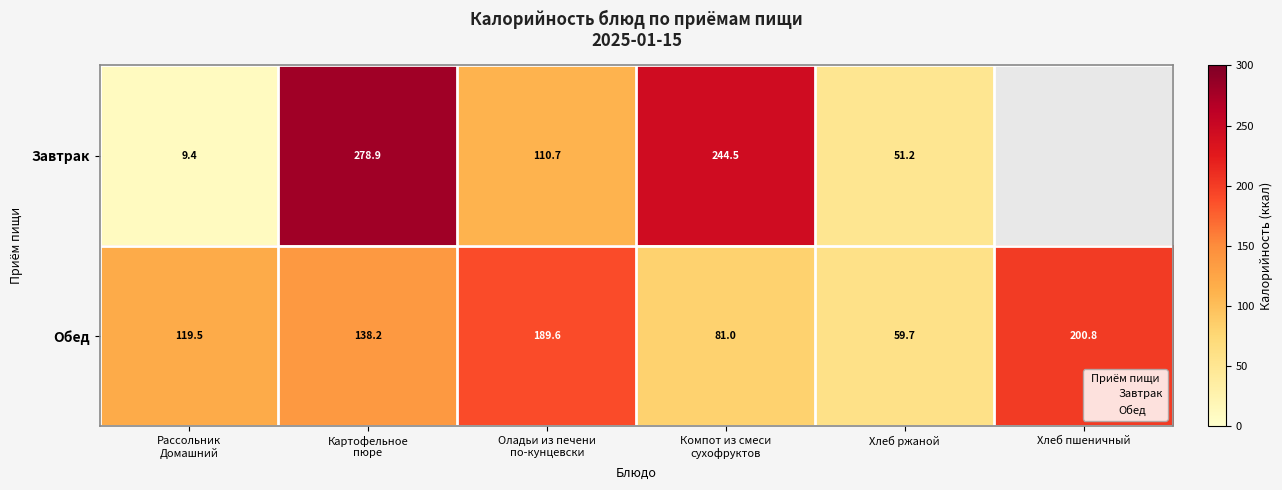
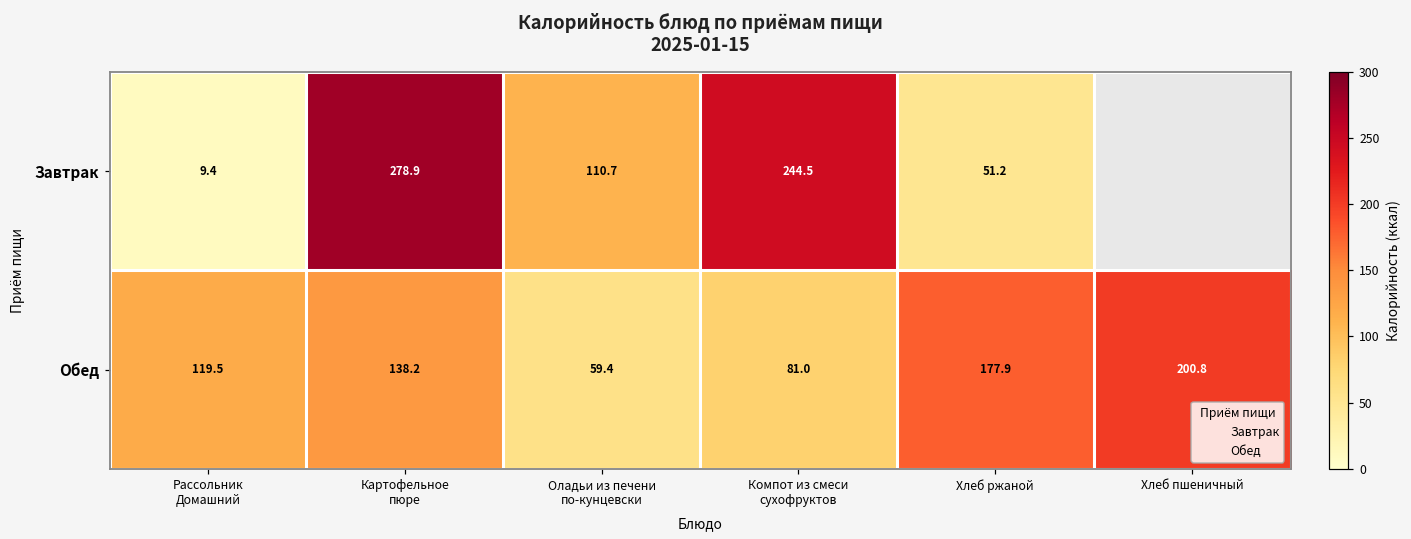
  {
    "Завтрак": {
      "Рассольник Домашний": 9.4,
      "Картофельное пюре": 278.9,
      "Оладьи из печени по-кунцевски": 110.7,
      "Компот из смеси сухофруктов": 244.5,
      "Хлеб ржаной": 51.2
    },
    "Обед": {
      "Рассольник Домашний": 119.5,
      "Картофельное пюре": 138.2,
-     "Оладьи из печени по-кунцевски": 189.6,
+     "Оладьи из печени по-кунцевски": 59.4,
      "Компот из смеси сухофруктов": 81.0,
-     "Хлеб ржаной": 59.7,
+     "Хлеб ржаной": 177.9,
      "Хлеб пшеничный": 200.8
    }
  }
